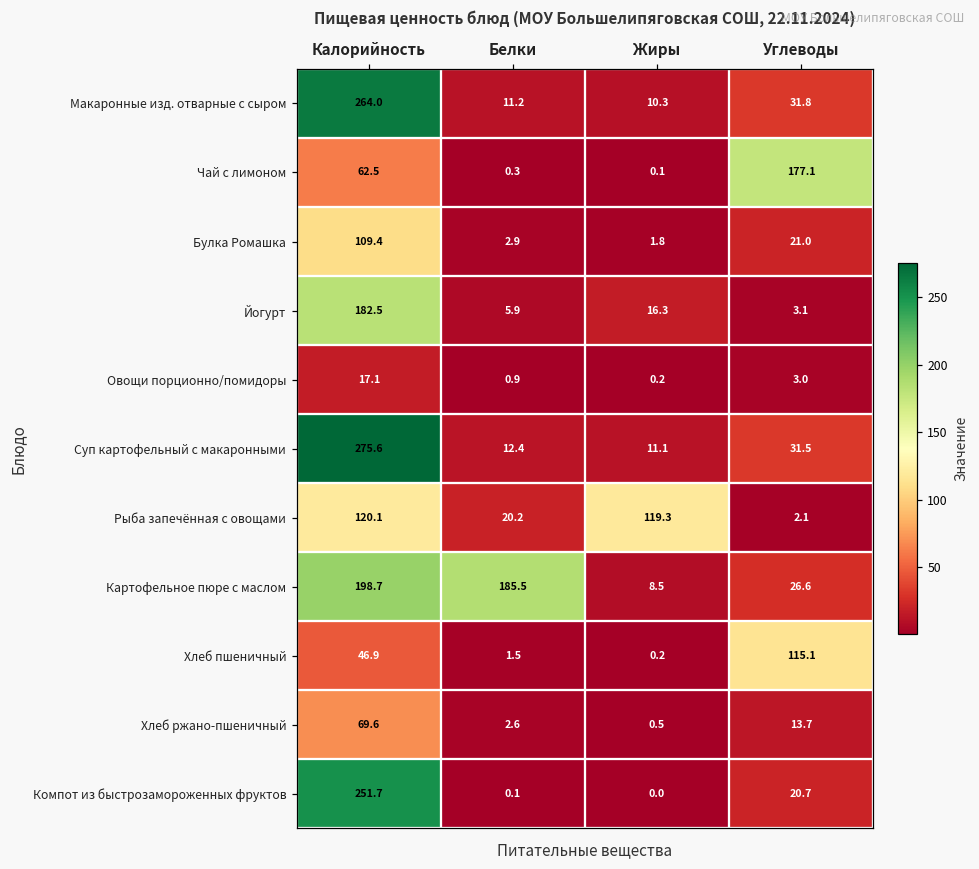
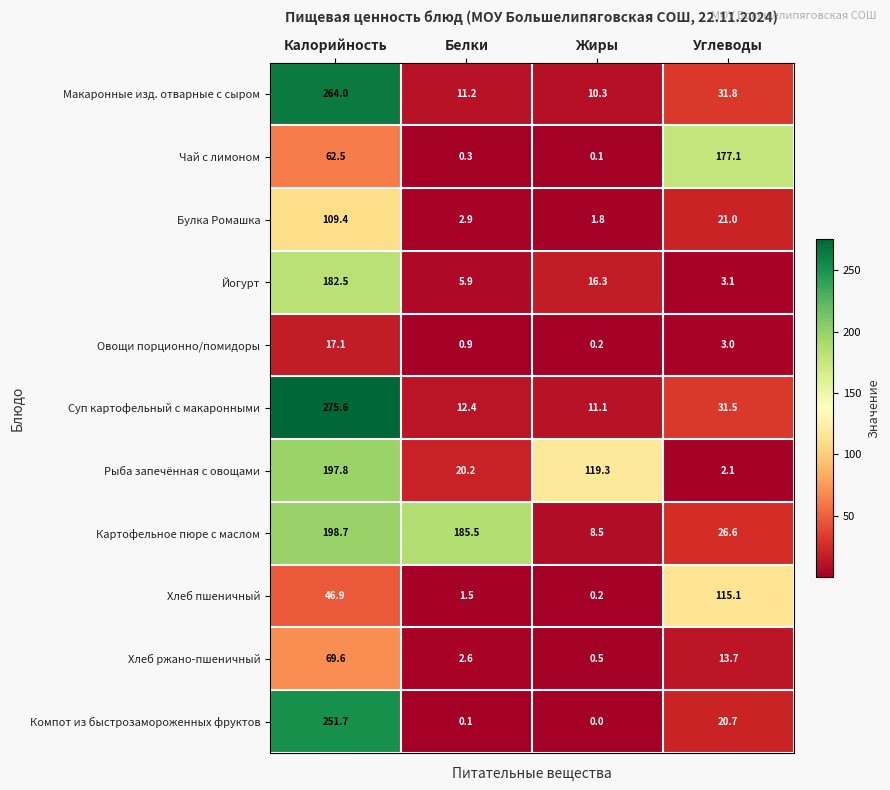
  {
    "Макаронные изд. отварные с сыром": {
      "Калорийность": 264.0,
      "Белки": 11.2,
      "Жиры": 10.3,
      "Углеводы": 31.8
    },
    "Чай с лимоном": {
      "Калорийность": 62.5,
      "Белки": 0.3,
      "Жиры": 0.1,
      "Углеводы": 177.1
    },
    "Булка Ромашка": {
      "Калорийность": 109.4,
      "Белки": 2.9,
      "Жиры": 1.8,
      "Углеводы": 21.0
    },
    "Йогурт": {
      "Калорийность": 182.5,
      "Белки": 5.9,
      "Жиры": 16.3,
      "Углеводы": 3.1
    },
    "Овощи порционно/помидоры": {
      "Калорийность": 17.1,
      "Белки": 0.9,
      "Жиры": 0.2,
      "Углеводы": 3.0
    },
    "Суп картофельный с макаронными": {
      "Калорийность": 275.6,
      "Белки": 12.4,
      "Жиры": 11.1,
      "Углеводы": 31.5
    },
    "Рыба запечённая с овощами": {
-     "Калорийность": 120.1,
+     "Калорийность": 197.8,
      "Белки": 20.2,
      "Жиры": 119.3,
      "Углеводы": 2.1
    },
    "Картофельное пюре с маслом": {
      "Калорийность": 198.7,
      "Белки": 185.5,
      "Жиры": 8.5,
      "Углеводы": 26.6
    },
    "Хлеб пшеничный": {
      "Калорийность": 46.9,
      "Белки": 1.5,
      "Жиры": 0.2,
      "Углеводы": 115.1
    },
    "Хлеб ржано-пшеничный": {
      "Калорийность": 69.6,
      "Белки": 2.6,
      "Жиры": 0.5,
      "Углеводы": 13.7
    },
    "Компот из быстрозамороженных фруктов": {
      "Калорийность": 251.7,
      "Белки": 0.1,
      "Жиры": 0.0,
      "Углеводы": 20.7
    }
  }
